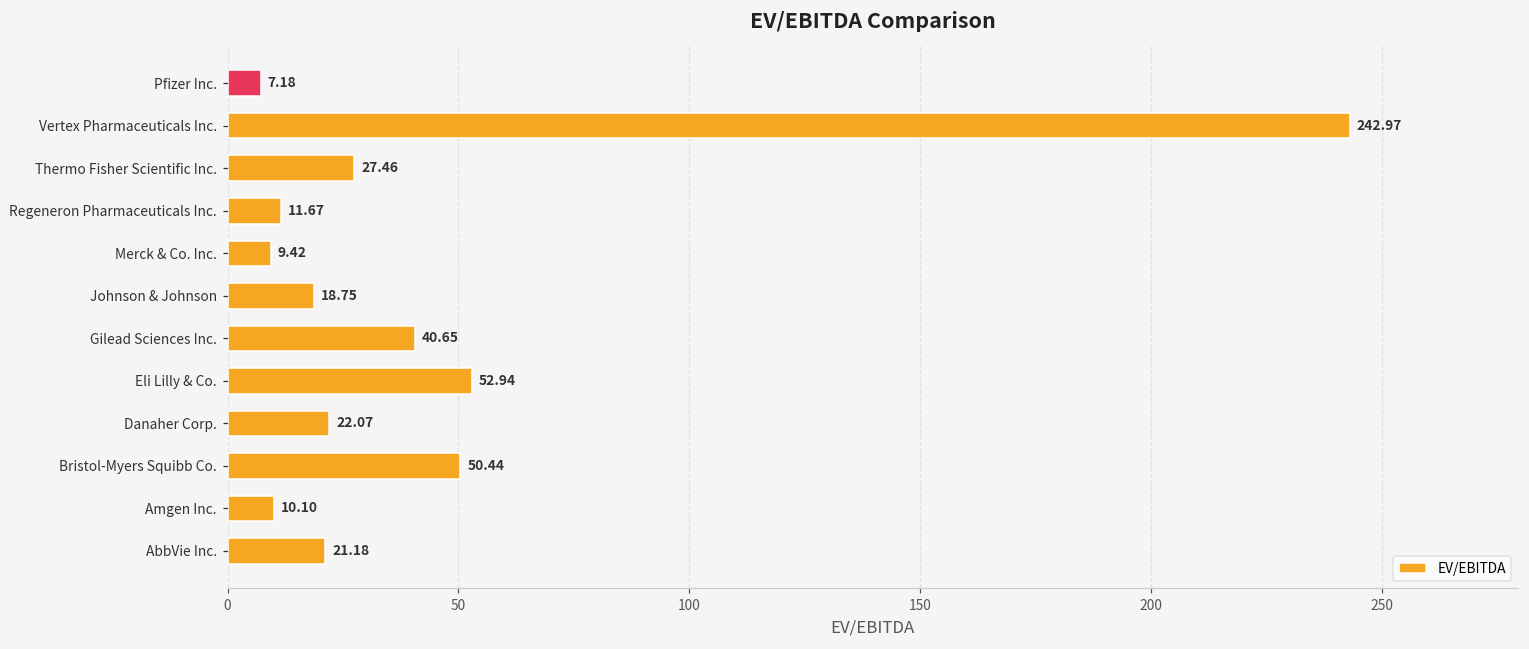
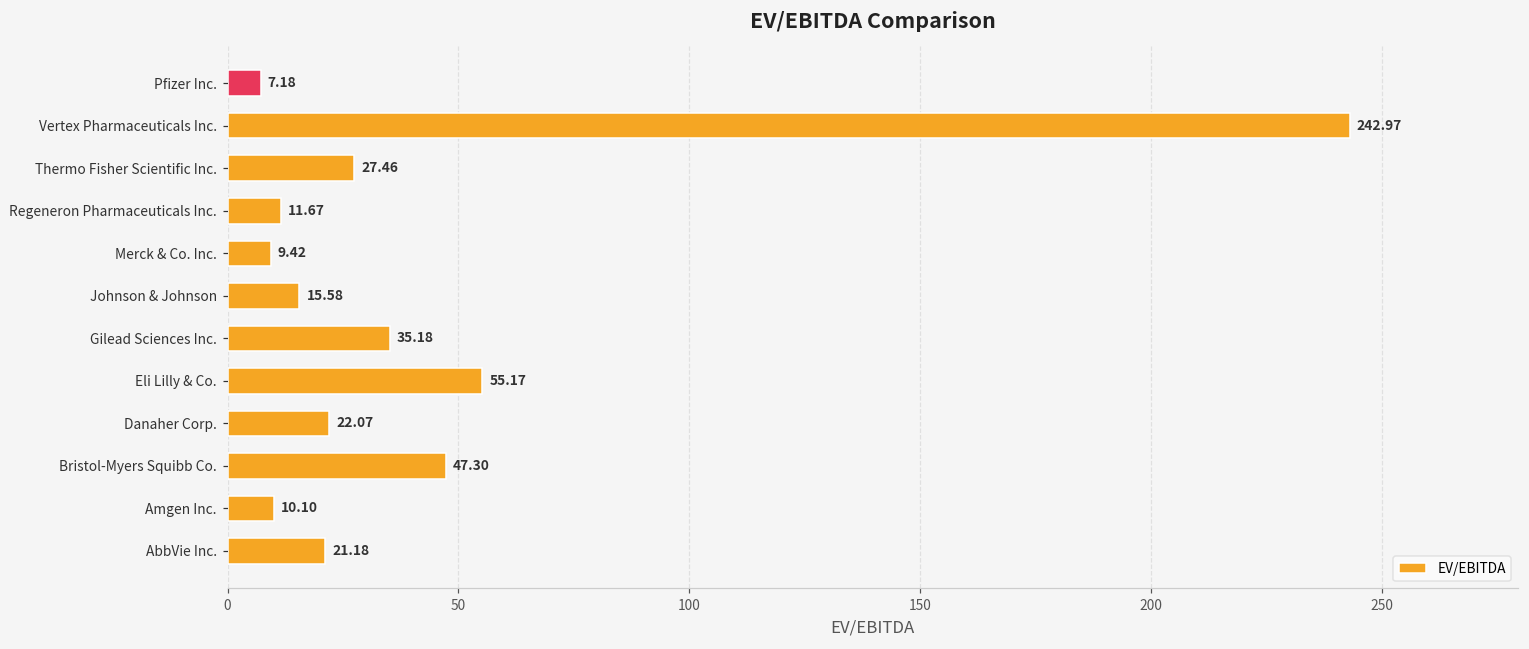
  {
    "Pfizer Inc.": 7.18,
    "Vertex Pharmaceuticals Inc.": 242.97,
    "Thermo Fisher Scientific Inc.": 27.46,
    "Regeneron Pharmaceuticals Inc.": 11.67,
    "Merck & Co. Inc.": 9.42,
-   "Johnson & Johnson": 18.75,
-   "Gilead Sciences Inc.": 40.65,
-   "Eli Lilly & Co.": 52.94,
+   "Johnson & Johnson": 15.58,
+   "Gilead Sciences Inc.": 35.18,
+   "Eli Lilly & Co.": 55.17,
    "Danaher Corp.": 22.07,
-   "Bristol-Myers Squibb Co.": 50.44,
+   "Bristol-Myers Squibb Co.": 47.30,
    "Amgen Inc.": 10.10,
    "AbbVie Inc.": 21.18
  }
